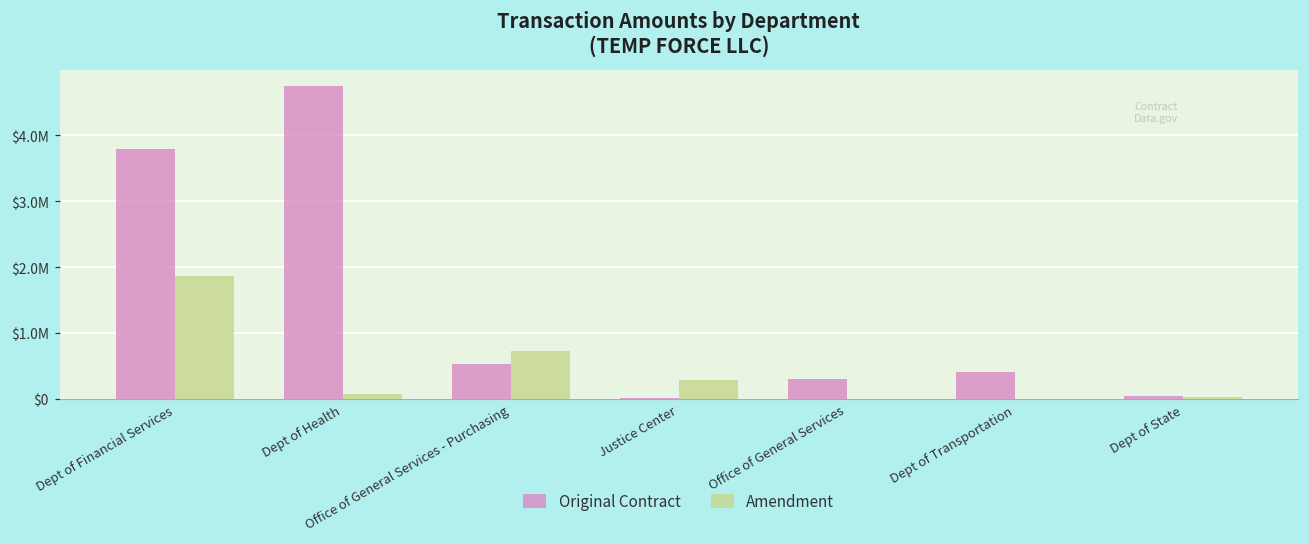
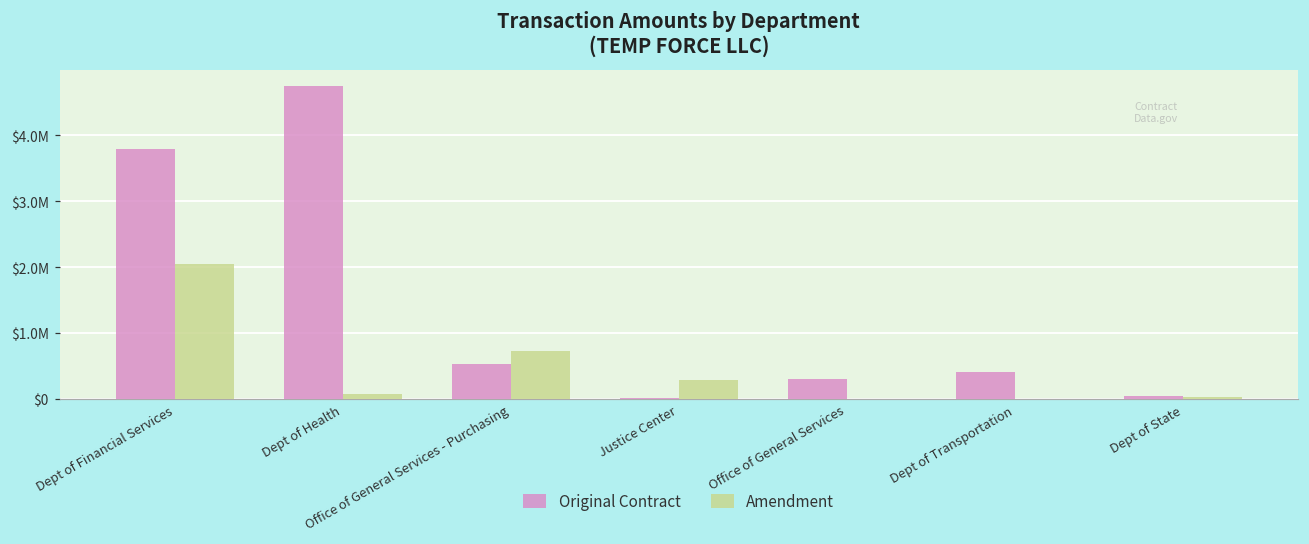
  {
    "Original Contract": {
      "Dept of Financial Services": "$3800000",
      "Dept of Health": "$4800000",
      "Office of General Services - Purchasing": "$500000",
      "Office of General Services": "$300000",
      "Dept of Transportation": "$400000"
    },
    "Amendment": {
-     "Dept of Financial Services": "$1900000",
+     "Dept of Financial Services": "$2100000",
      "Dept of Health": "$100000",
      "Office of General Services - Purchasing": "$700000",
      "Justice Center": "$300000",
      "Office of General Services": "$0",
      "Dept of Transportation": "$0"
    }
  }
